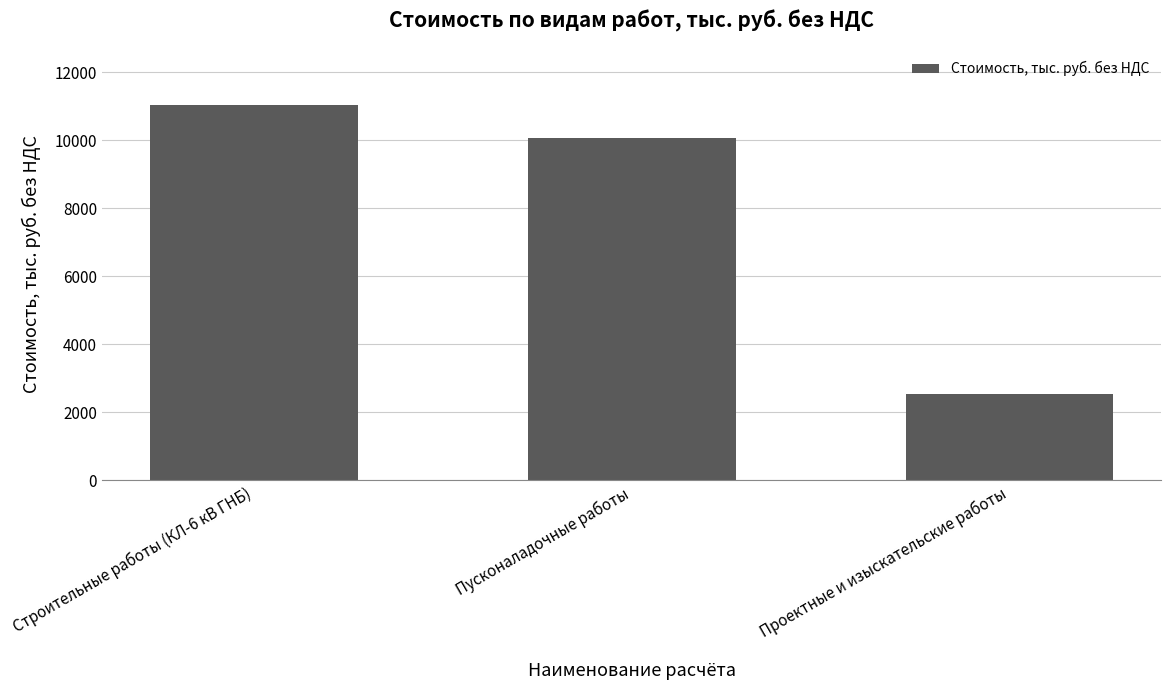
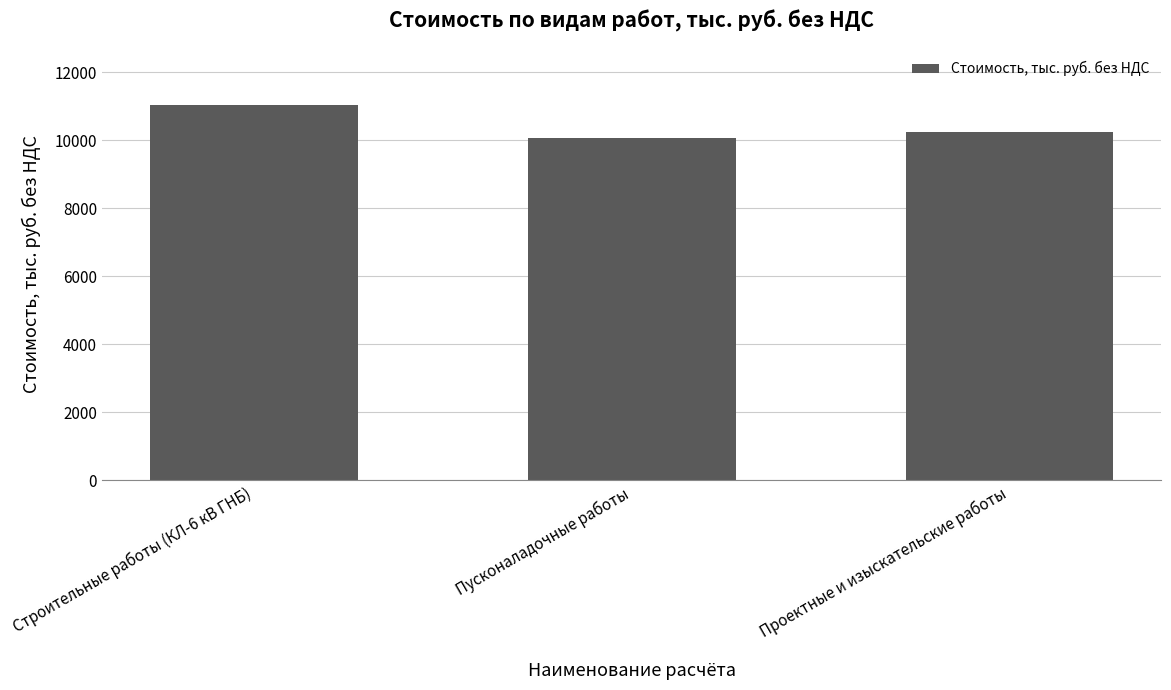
  {
    "Строительные работы (КЛ-6 кВ ГНБ)": 11000,
    "Пусконаладочные работы": 10100,
-   "Проектные и изыскательские работы": 2500
+   "Проектные и изыскательские работы": 10200
  }
